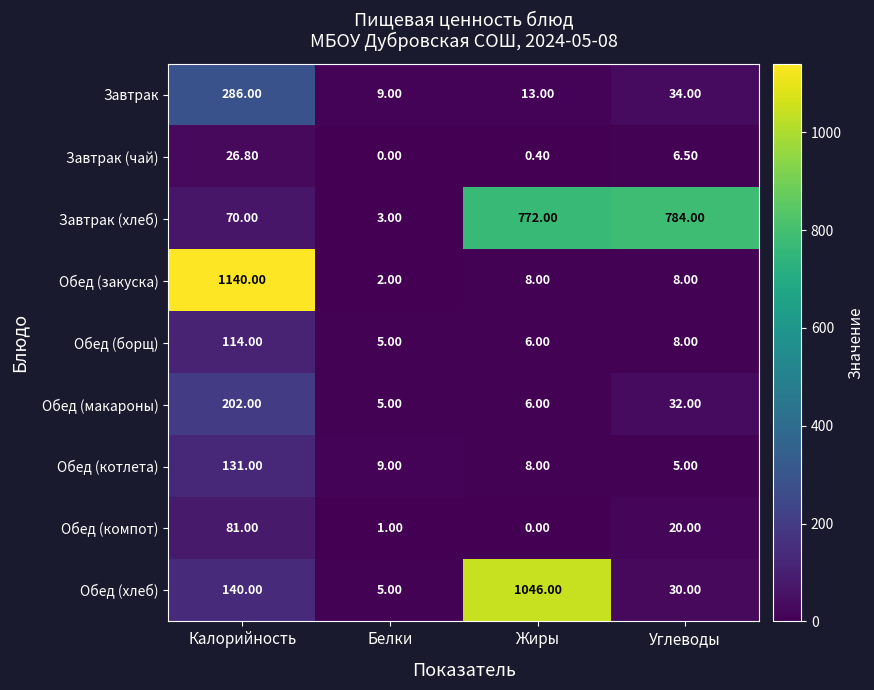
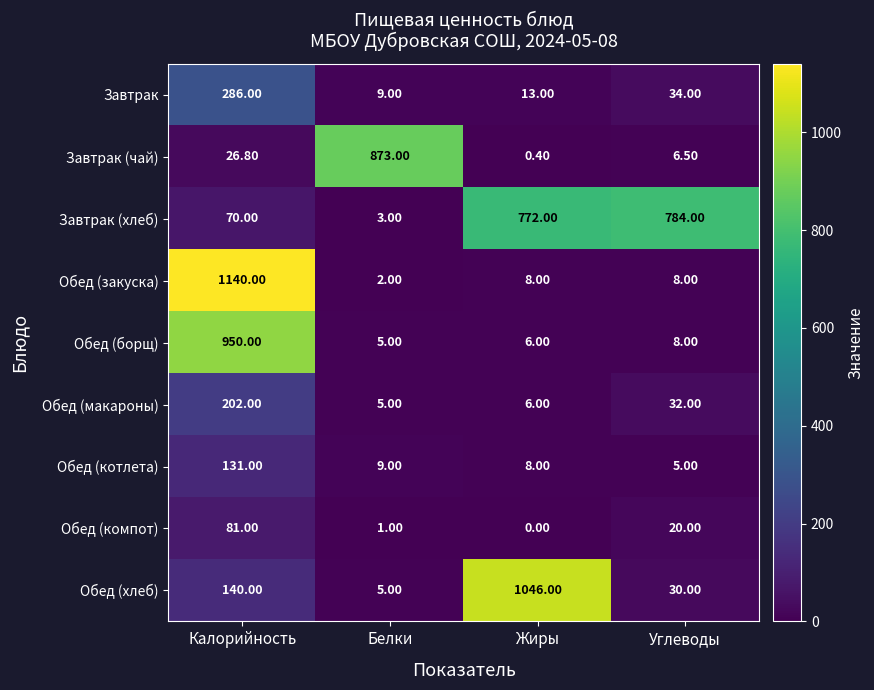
  {
    "Завтрак": {
      "Калорийность": 286.00,
      "Белки": 9.00,
      "Жиры": 13.00,
      "Углеводы": 34.00
    },
    "Завтрак (чай)": {
      "Калорийность": 26.80,
-     "Белки": 0.00,
+     "Белки": 873.00,
      "Жиры": 0.40,
      "Углеводы": 6.50
    },
    "Завтрак (хлеб)": {
      "Калорийность": 70.00,
      "Белки": 3.00,
      "Жиры": 772.00,
      "Углеводы": 784.00
    },
    "Обед (закуска)": {
      "Калорийность": 1140.00,
      "Белки": 2.00,
      "Жиры": 8.00,
      "Углеводы": 8.00
    },
    "Обед (борщ)": {
-     "Калорийность": 114.00,
+     "Калорийность": 950.00,
      "Белки": 5.00,
      "Жиры": 6.00,
      "Углеводы": 8.00
    },
    "Обед (макароны)": {
      "Калорийность": 202.00,
      "Белки": 5.00,
      "Жиры": 6.00,
      "Углеводы": 32.00
    },
    "Обед (котлета)": {
      "Калорийность": 131.00,
      "Белки": 9.00,
      "Жиры": 8.00,
      "Углеводы": 5.00
    },
    "Обед (компот)": {
      "Калорийность": 81.00,
      "Белки": 1.00,
      "Жиры": 0.00,
      "Углеводы": 20.00
    },
    "Обед (хлеб)": {
      "Калорийность": 140.00,
      "Белки": 5.00,
      "Жиры": 1046.00,
      "Углеводы": 30.00
    }
  }
